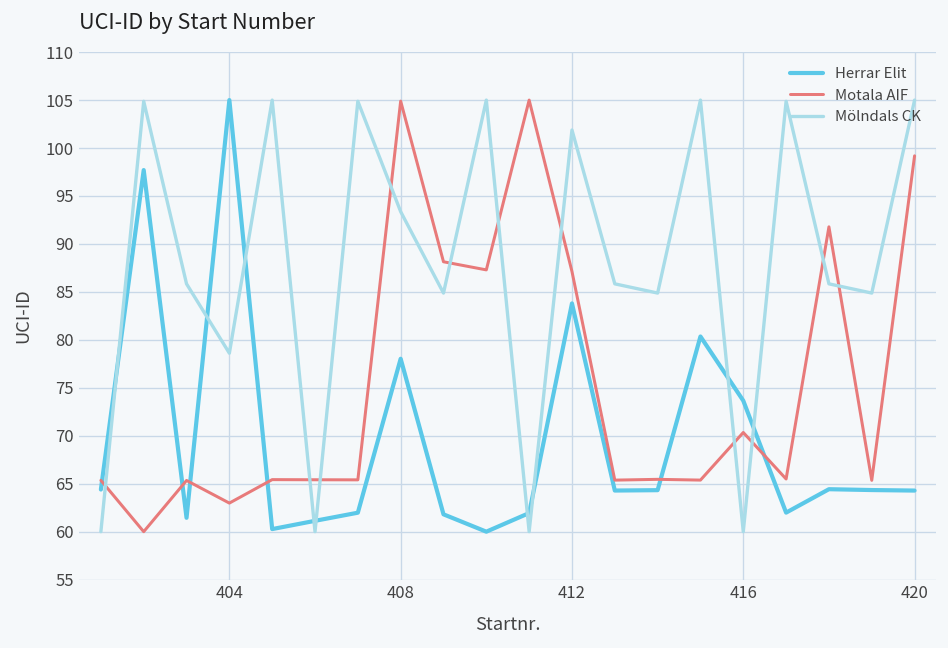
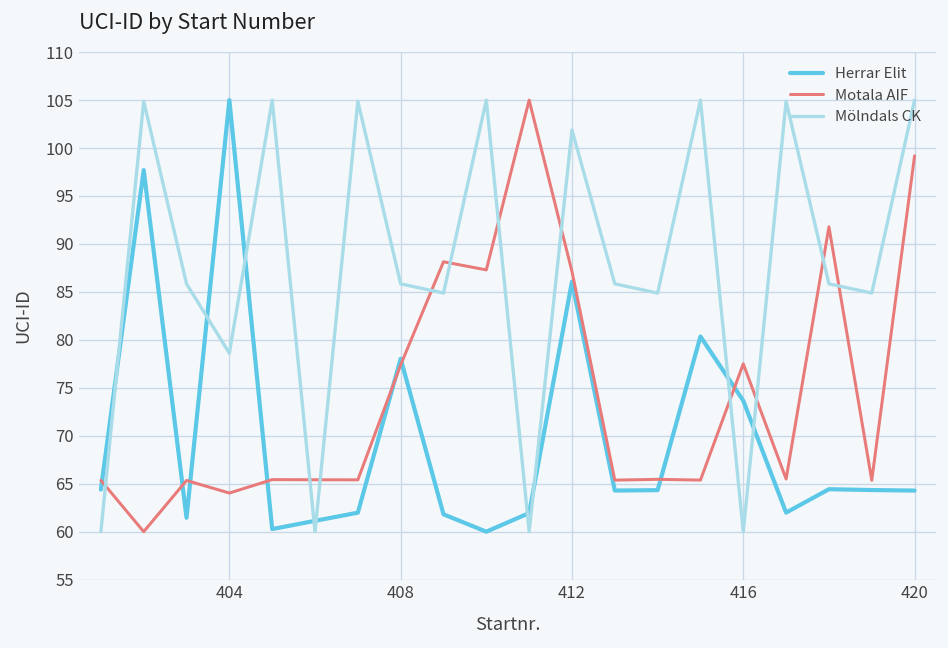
  {
    "Herrar Elit": {
      "404": 105,
      "408": 78,
-     "412": 84,
+     "412": 86,
      "416": 74,
      "420": 64
    },
    "Motala AIF": {
-     "404": 63,
-     "408": 105,
+     "404": 64,
+     "408": 77,
      "412": 87,
-     "416": 70,
+     "416": 77,
      "420": 99
    },
    "Mölndals CK": {
      "404": 79,
-     "408": 93,
+     "408": 86,
      "412": 102,
      "416": 60,
      "420": 105
    }
  }
